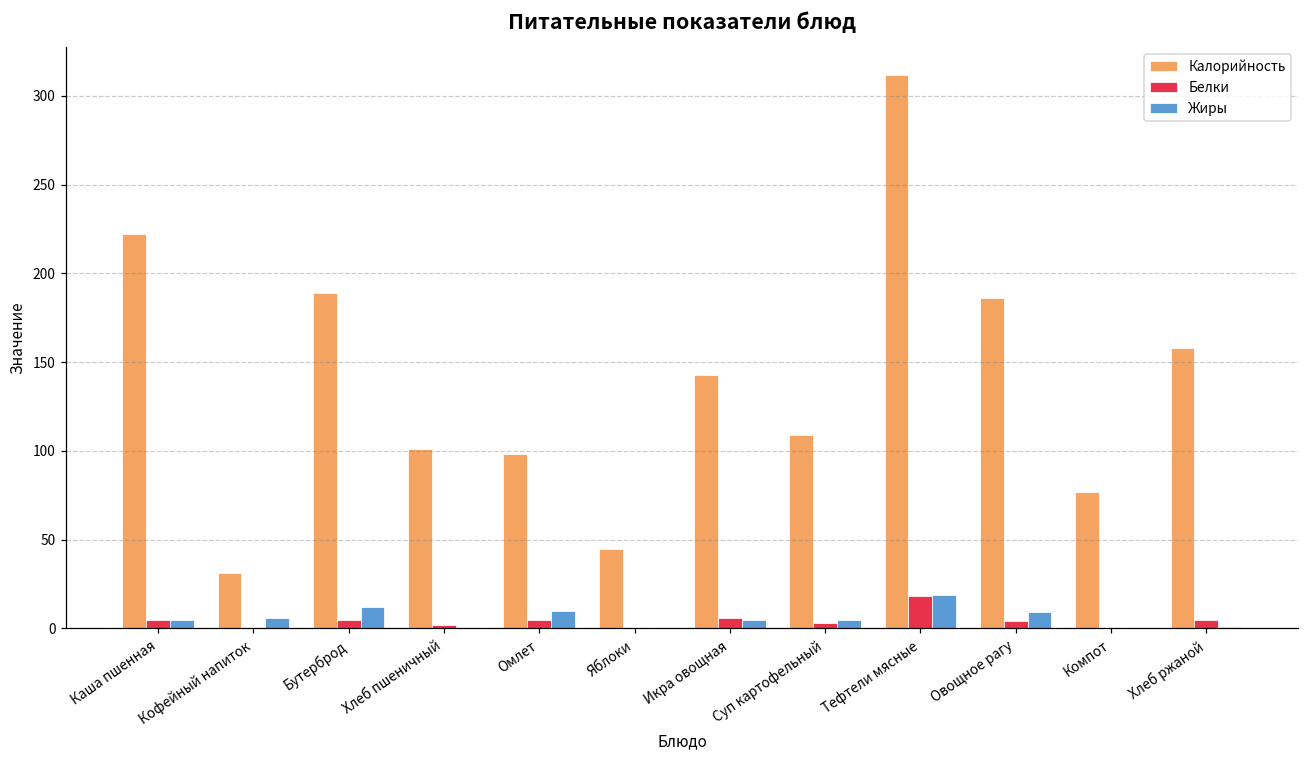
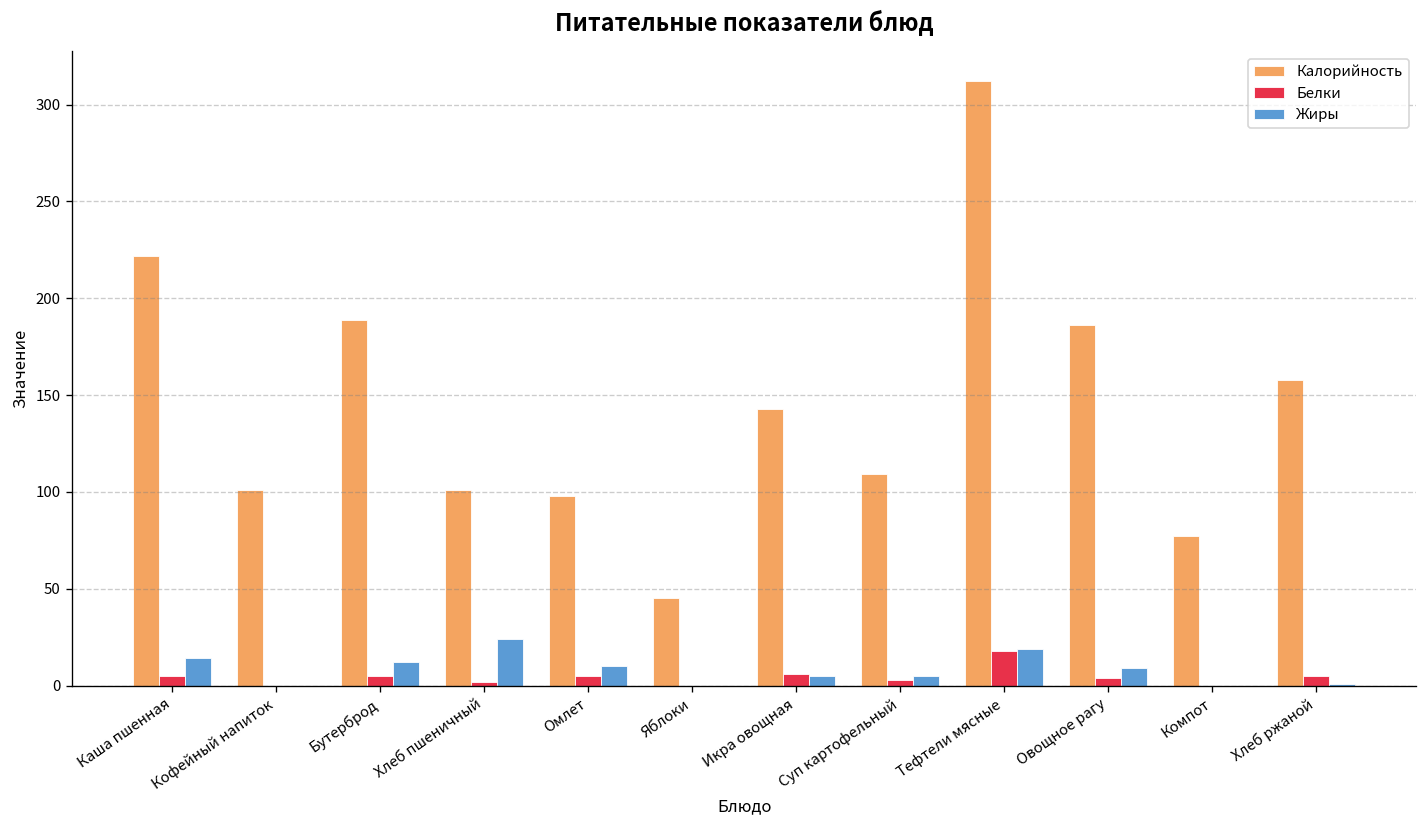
  {
    "Калорийность": {
      "Каша пшенная": 222,
-     "Кофейный напиток": 31,
+     "Кофейный напиток": 101,
      "Бутерброд": 189,
      "Хлеб пшеничный": 101,
      "Омлет": 98,
      "Яблоки": 45,
      "Икра овощная": 143,
      "Суп картофельный": 109,
      "Тефтели мясные": 312,
      "Овощное рагу": 186,
      "Компот": 77,
      "Хлеб ржаной": 158
    },
    "Белки": {
      "Каша пшенная": 5,
      "Кофейный напиток": 0,
      "Бутерброд": 5,
      "Хлеб пшеничный": 2,
      "Омлет": 5,
      "Яблоки": 0,
      "Икра овощная": 6,
      "Суп картофельный": 3,
      "Тефтели мясные": 18,
      "Овощное рагу": 4,
      "Компот": 0,
      "Хлеб ржаной": 5
    },
    "Жиры": {
-     "Каша пшенная": 5,
-     "Кофейный напиток": 6,
+     "Каша пшенная": 14,
+     "Кофейный напиток": 0,
      "Бутерброд": 12,
-     "Хлеб пшеничный": 0,
+     "Хлеб пшеничный": 24,
      "Омлет": 10,
      "Яблоки": 0,
      "Икра овощная": 5,
      "Суп картофельный": 5,
      "Тефтели мясные": 19,
      "Овощное рагу": 9,
      "Компот": 0
    }
  }
